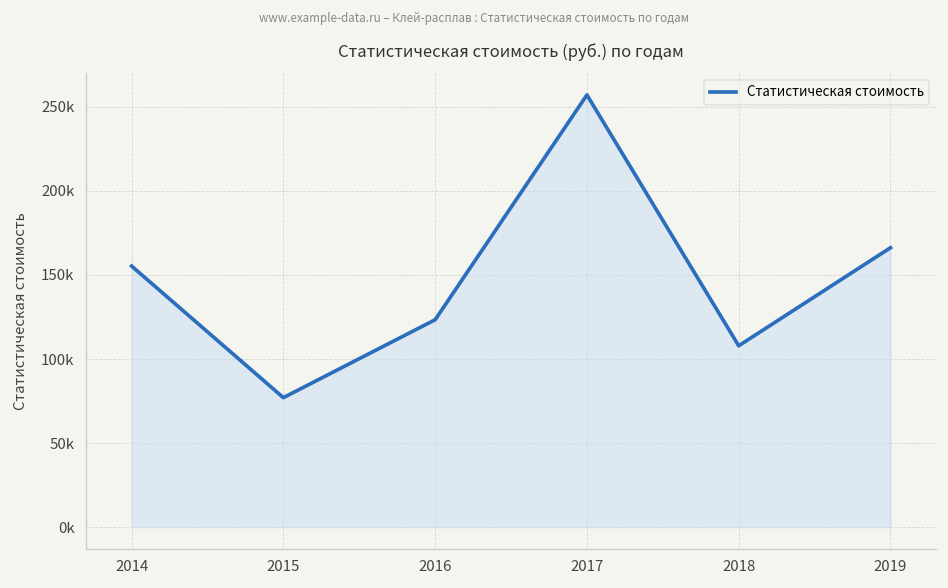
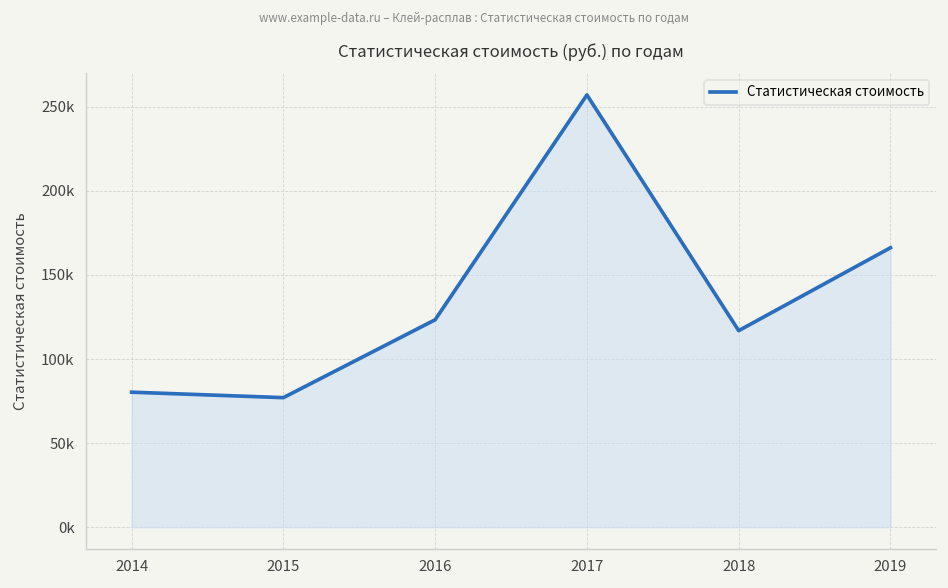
  {
-   "2014": 155000,
+   "2014": 80000,
    "2015": 77000,
    "2016": 123000,
    "2017": 257000,
-   "2018": 108000,
+   "2018": 117000,
    "2019": 166000
  }
